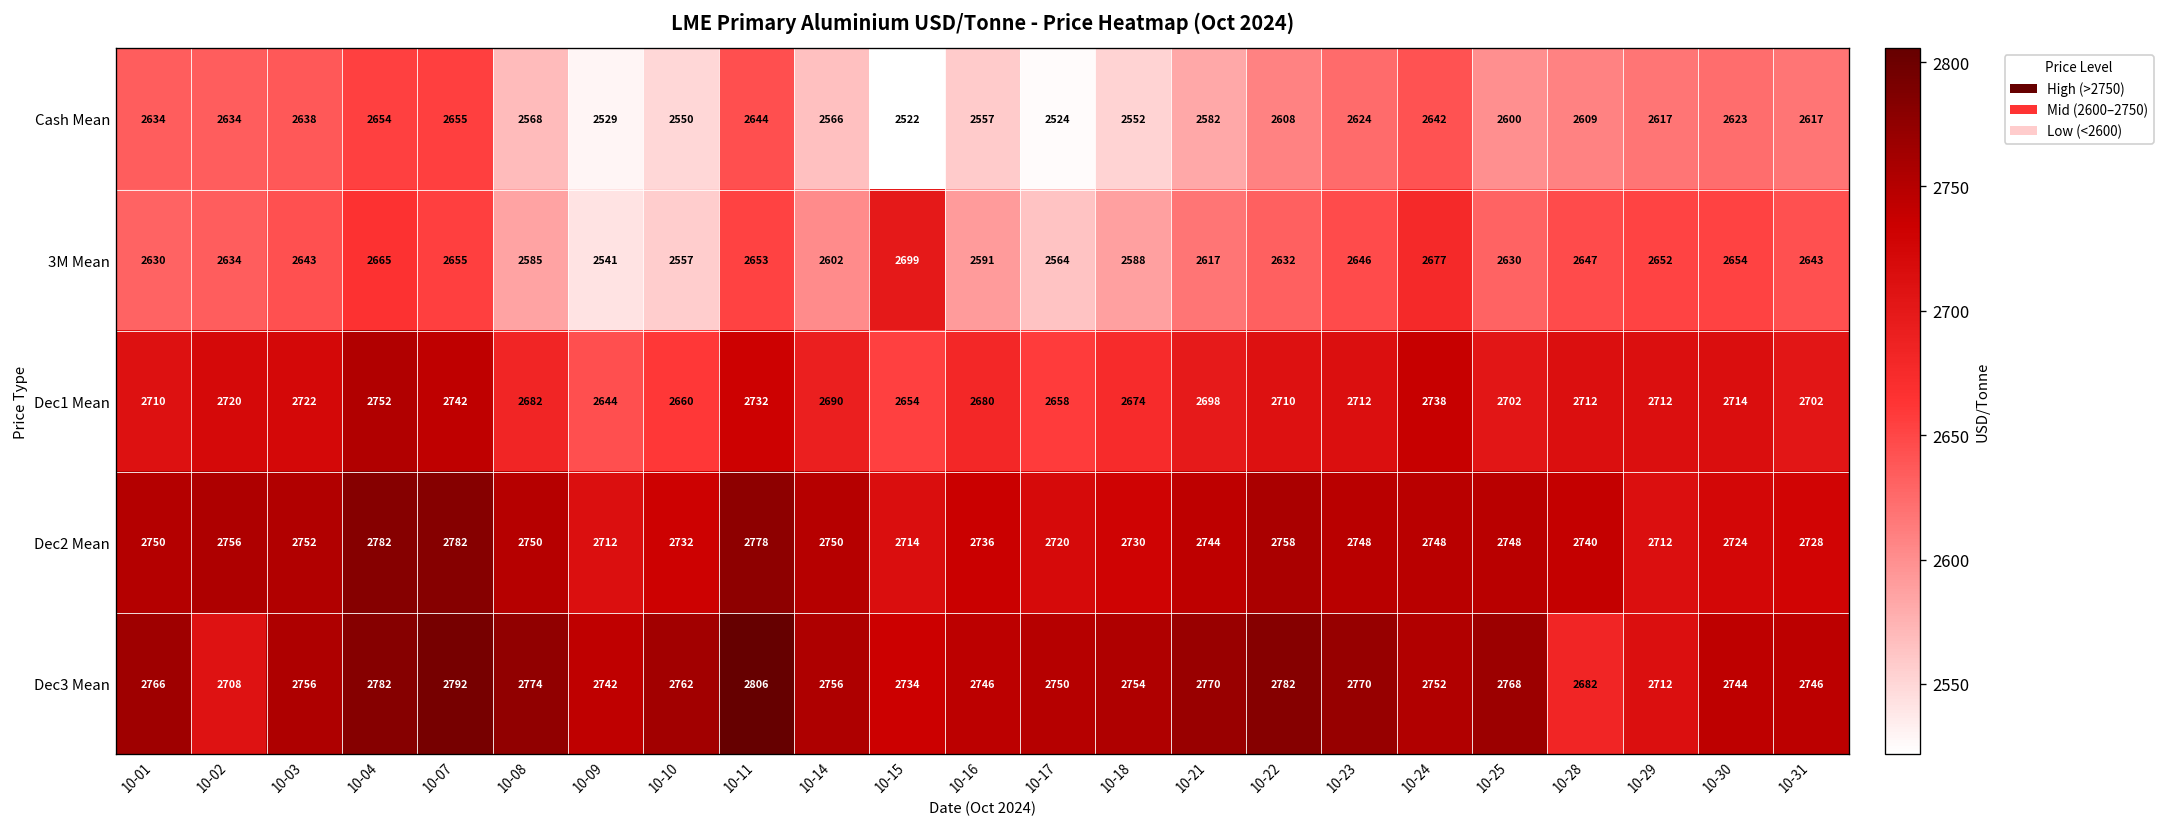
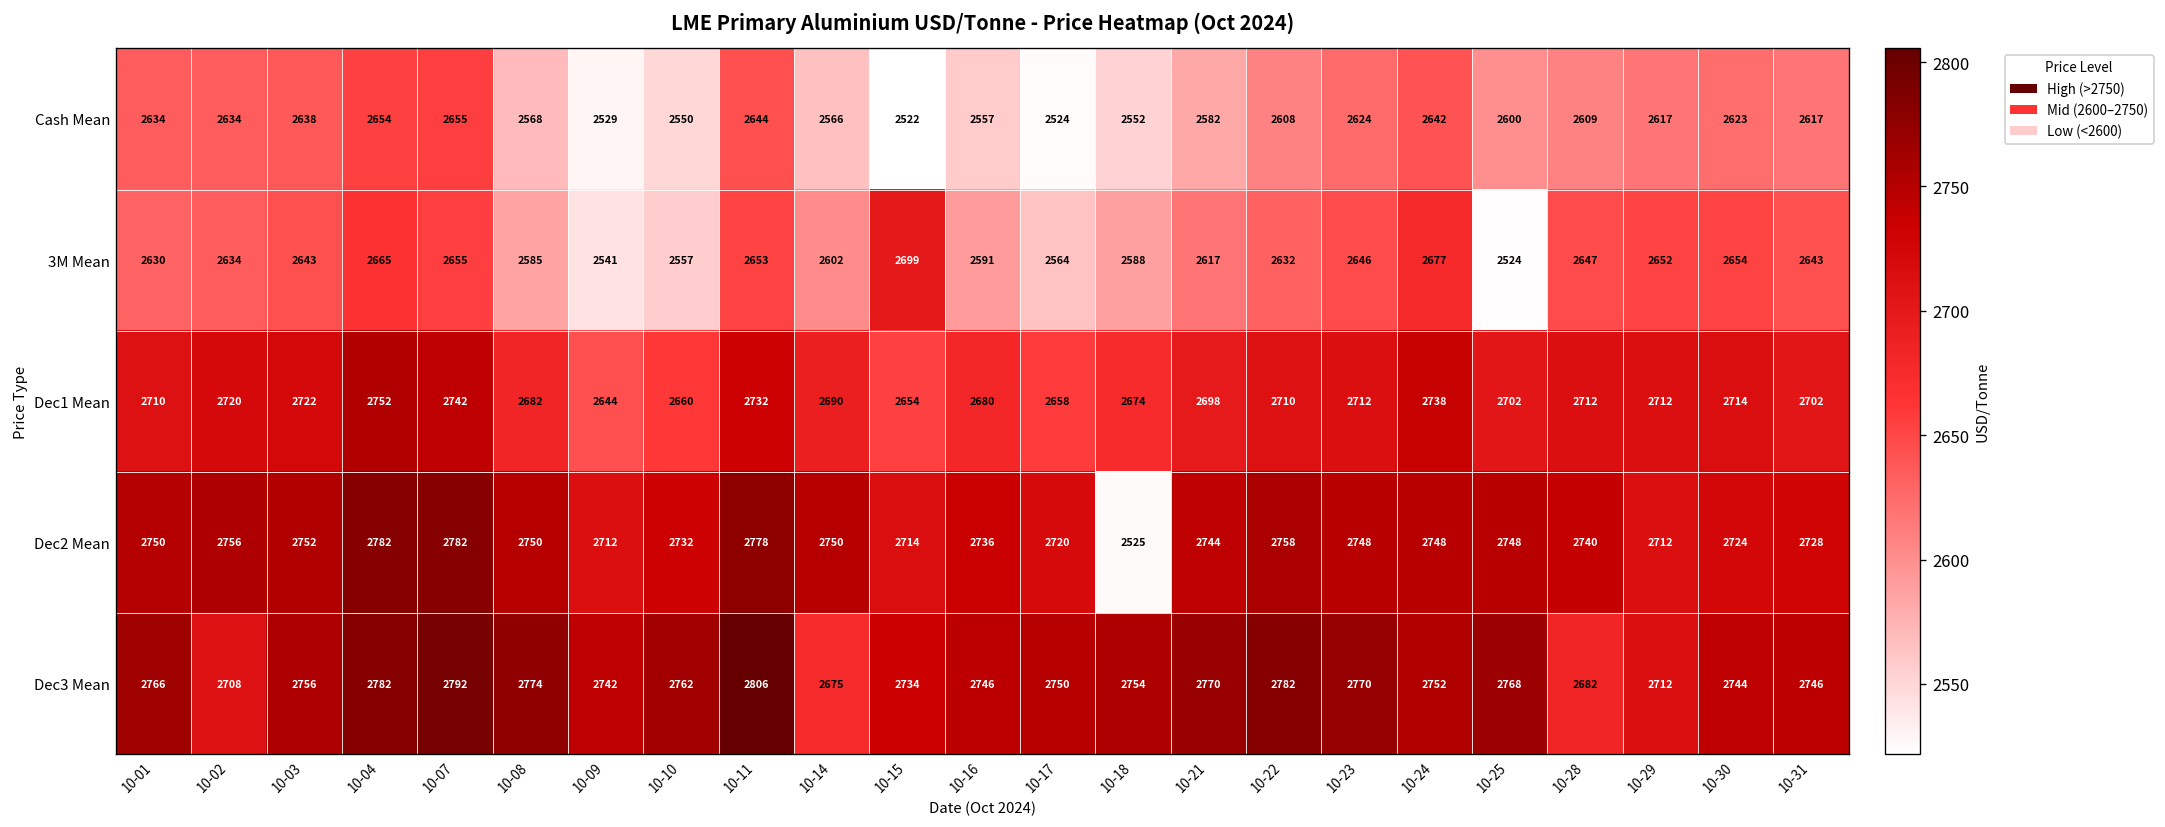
  {
    "Cash Mean": {
      "10-01": 2634,
      "10-02": 2634,
      "10-03": 2638,
      "10-04": 2654,
      "10-07": 2655,
      "10-08": 2568,
      "10-09": 2529,
      "10-10": 2550,
      "10-11": 2644,
      "10-14": 2566,
      "10-15": 2522,
      "10-16": 2557,
      "10-17": 2524,
      "10-18": 2552,
      "10-21": 2582,
      "10-22": 2608,
      "10-23": 2624,
      "10-24": 2642,
      "10-25": 2600,
      "10-28": 2609,
      "10-29": 2617,
      "10-30": 2623,
      "10-31": 2617
    },
    "3M Mean": {
      "10-01": 2630,
      "10-02": 2634,
      "10-03": 2643,
      "10-04": 2665,
      "10-07": 2655,
      "10-08": 2585,
      "10-09": 2541,
      "10-10": 2557,
      "10-11": 2653,
      "10-14": 2602,
      "10-15": 2699,
      "10-16": 2591,
      "10-17": 2564,
      "10-18": 2588,
      "10-21": 2617,
      "10-22": 2632,
      "10-23": 2646,
      "10-24": 2677,
-     "10-25": 2630,
+     "10-25": 2524,
      "10-28": 2647,
      "10-29": 2652,
      "10-30": 2654,
      "10-31": 2643
    },
    "Dec1 Mean": {
      "10-01": 2710,
      "10-02": 2720,
      "10-03": 2722,
      "10-04": 2752,
      "10-07": 2742,
      "10-08": 2682,
      "10-09": 2644,
      "10-10": 2660,
      "10-11": 2732,
      "10-14": 2690,
      "10-15": 2654,
      "10-16": 2680,
      "10-17": 2658,
      "10-18": 2674,
      "10-21": 2698,
      "10-22": 2710,
      "10-23": 2712,
      "10-24": 2738,
      "10-25": 2702,
      "10-28": 2712,
      "10-29": 2712,
      "10-30": 2714,
      "10-31": 2702
    },
    "Dec2 Mean": {
      "10-01": 2750,
      "10-02": 2756,
      "10-03": 2752,
      "10-04": 2782,
      "10-07": 2782,
      "10-08": 2750,
      "10-09": 2712,
      "10-10": 2732,
      "10-11": 2778,
      "10-14": 2750,
      "10-15": 2714,
      "10-16": 2736,
      "10-17": 2720,
-     "10-18": 2730,
+     "10-18": 2525,
      "10-21": 2744,
      "10-22": 2758,
      "10-23": 2748,
      "10-24": 2748,
      "10-25": 2748,
      "10-28": 2740,
      "10-29": 2712,
      "10-30": 2724,
      "10-31": 2728
    },
    "Dec3 Mean": {
      "10-01": 2766,
      "10-02": 2708,
      "10-03": 2756,
      "10-04": 2782,
      "10-07": 2792,
      "10-08": 2774,
      "10-09": 2742,
      "10-10": 2762,
      "10-11": 2806,
-     "10-14": 2756,
+     "10-14": 2675,
      "10-15": 2734,
      "10-16": 2746,
      "10-17": 2750,
      "10-18": 2754,
      "10-21": 2770,
      "10-22": 2782,
      "10-23": 2770,
      "10-24": 2752,
      "10-25": 2768,
      "10-28": 2682,
      "10-29": 2712,
      "10-30": 2744,
      "10-31": 2746
    }
  }
